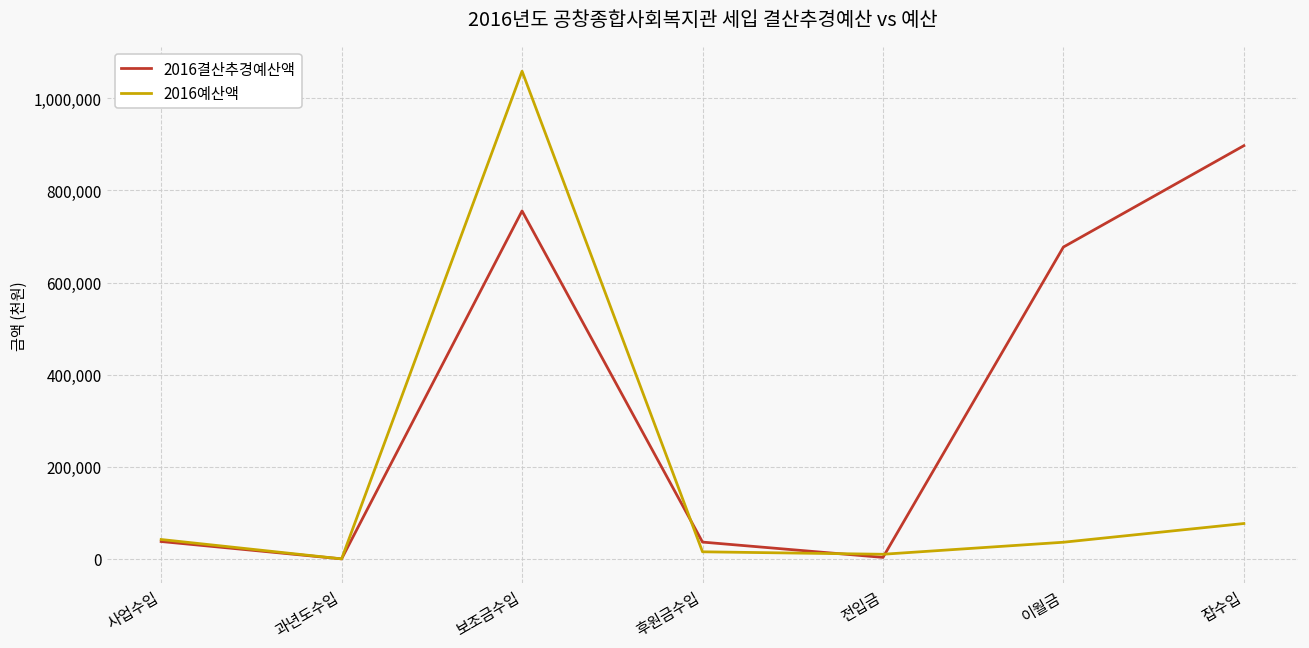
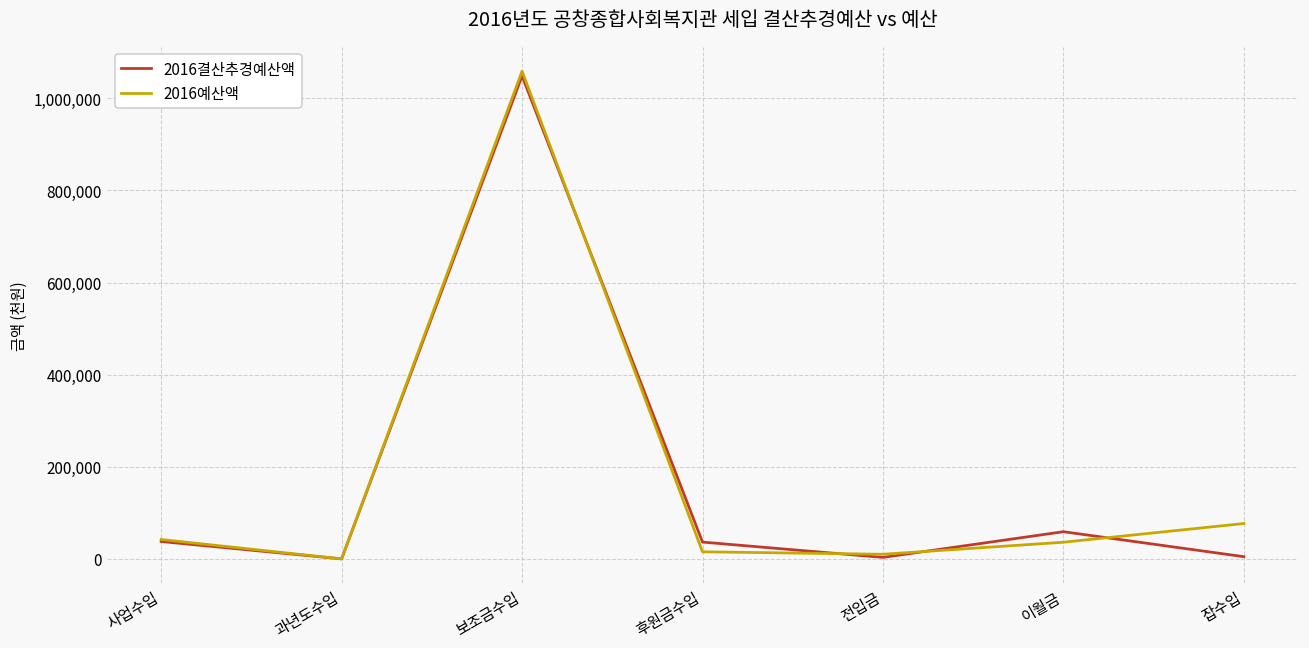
  {
    "2016결산추경예산액": {
-     "보조금수입": "760,000",
+     "보조금수입": "1,050,000",
      "후원금수입": "40,000",
      "전입금": "0",
-     "이월금": "680,000",
-     "잡수입": "900,000"
+     "이월금": "60,000",
+     "잡수입": "0"
    },
    "2016예산액": {
      "보조금수입": "1,060,000",
      "후원금수입": "20,000",
      "전입금": "10,000",
      "이월금": "40,000",
      "잡수입": "80,000"
    }
  }
